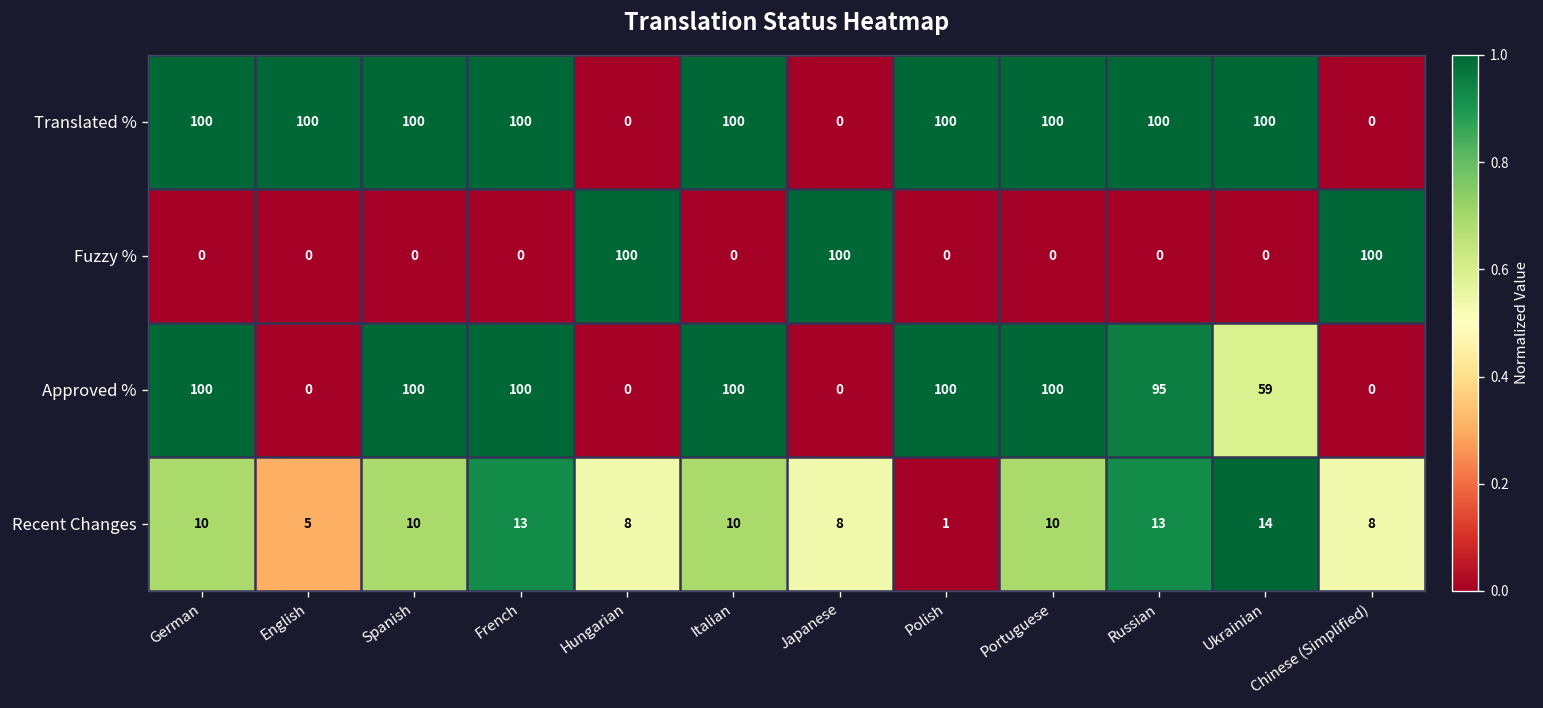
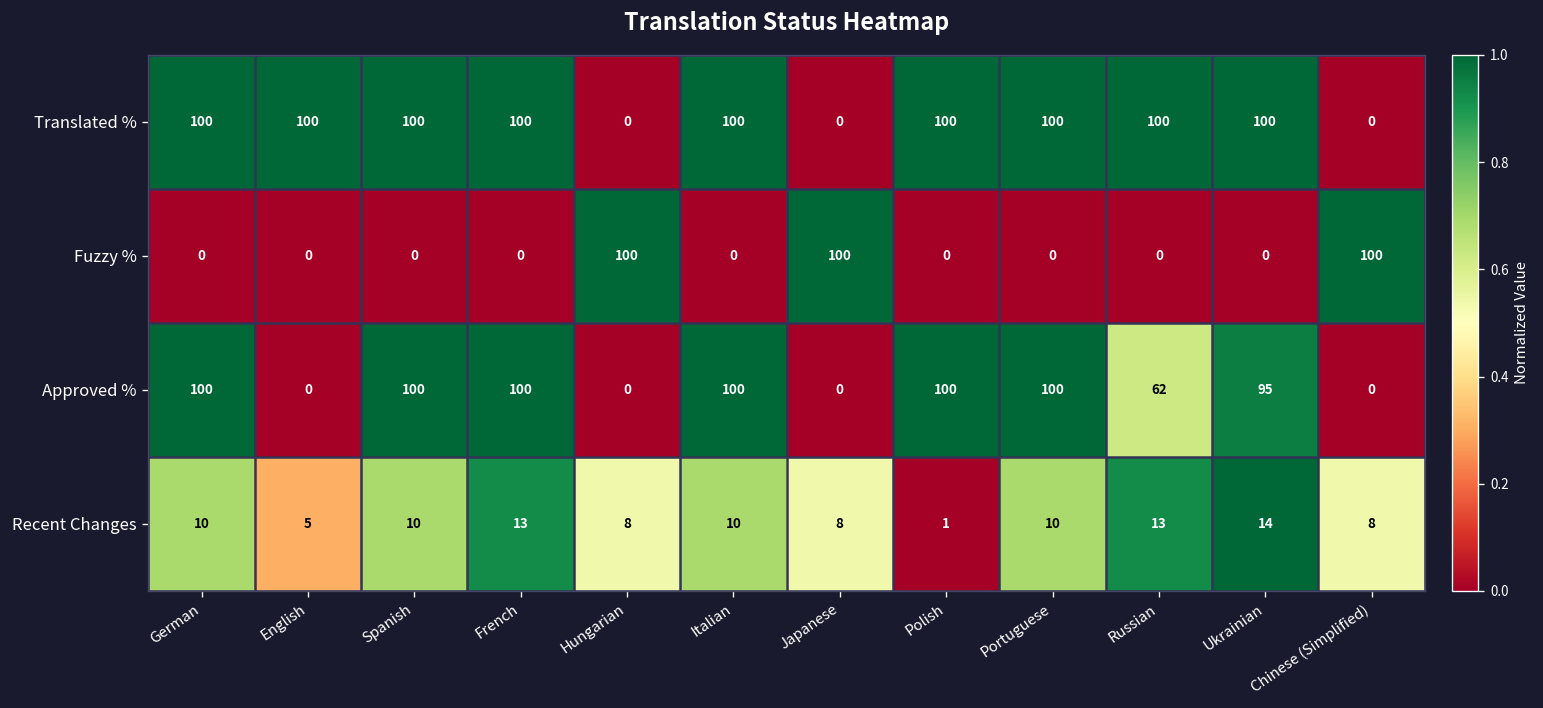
  {
    "Translated %": {
      "German": 100,
      "English": 100,
      "Spanish": 100,
      "French": 100,
      "Hungarian": 0,
      "Italian": 100,
      "Japanese": 0,
      "Polish": 100,
      "Portuguese": 100,
      "Russian": 100,
      "Ukrainian": 100,
      "Chinese (Simplified)": 0
    },
    "Fuzzy %": {
      "German": 0,
      "English": 0,
      "Spanish": 0,
      "French": 0,
      "Hungarian": 100,
      "Italian": 0,
      "Japanese": 100,
      "Polish": 0,
      "Portuguese": 0,
      "Russian": 0,
      "Ukrainian": 0,
      "Chinese (Simplified)": 100
    },
    "Approved %": {
      "German": 100,
      "English": 0,
      "Spanish": 100,
      "French": 100,
      "Hungarian": 0,
      "Italian": 100,
      "Japanese": 0,
      "Polish": 100,
      "Portuguese": 100,
-     "Russian": 95,
-     "Ukrainian": 59,
+     "Russian": 62,
+     "Ukrainian": 95,
      "Chinese (Simplified)": 0
    },
    "Recent Changes": {
      "German": 10,
      "English": 5,
      "Spanish": 10,
      "French": 13,
      "Hungarian": 8,
      "Italian": 10,
      "Japanese": 8,
      "Polish": 1,
      "Portuguese": 10,
      "Russian": 13,
      "Ukrainian": 14,
      "Chinese (Simplified)": 8
    }
  }
